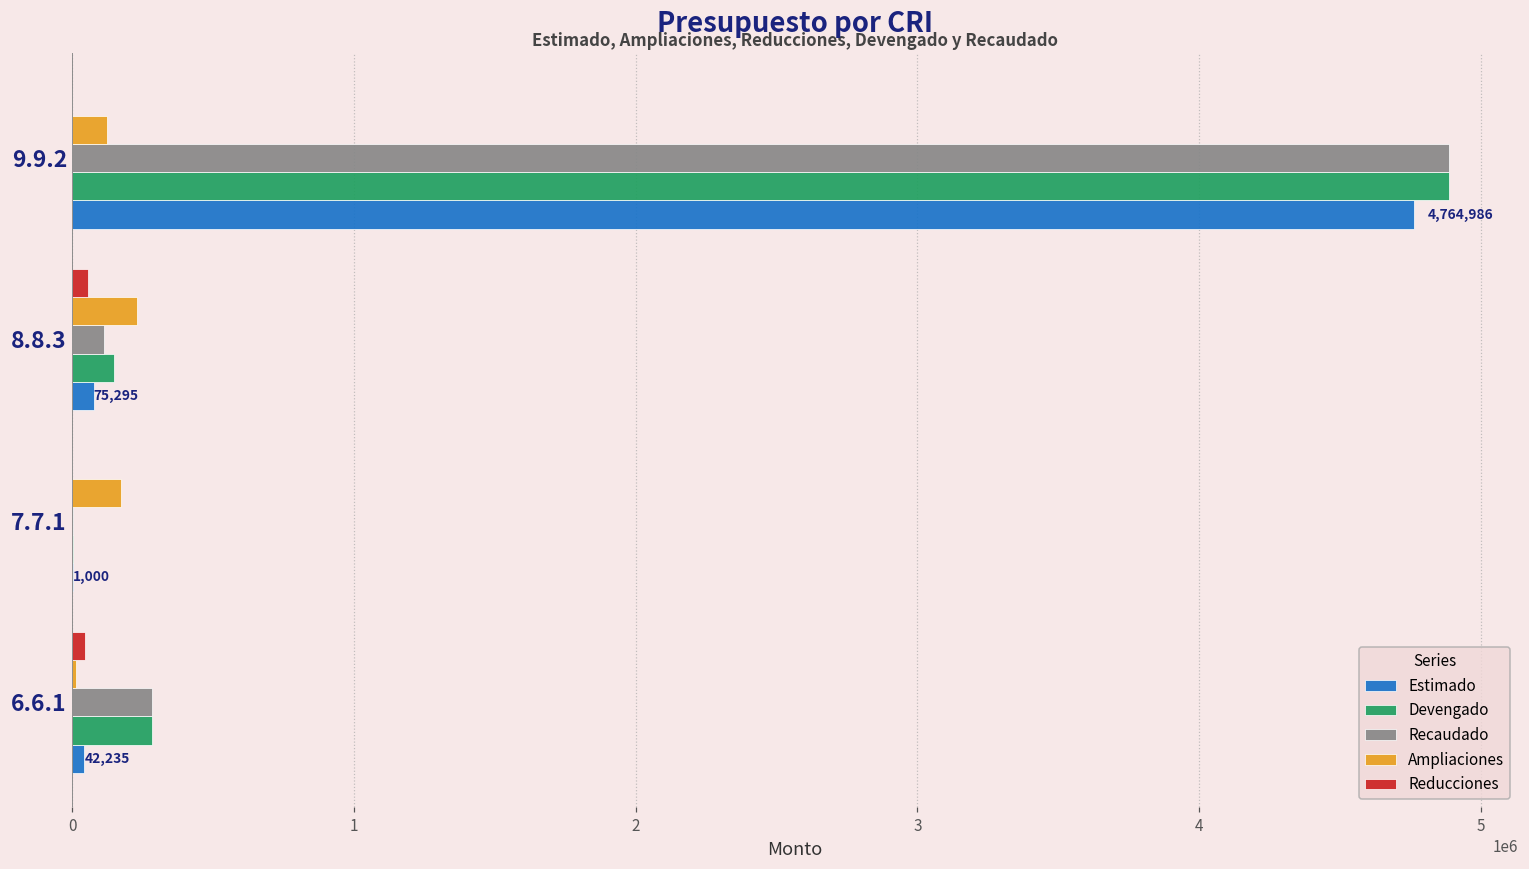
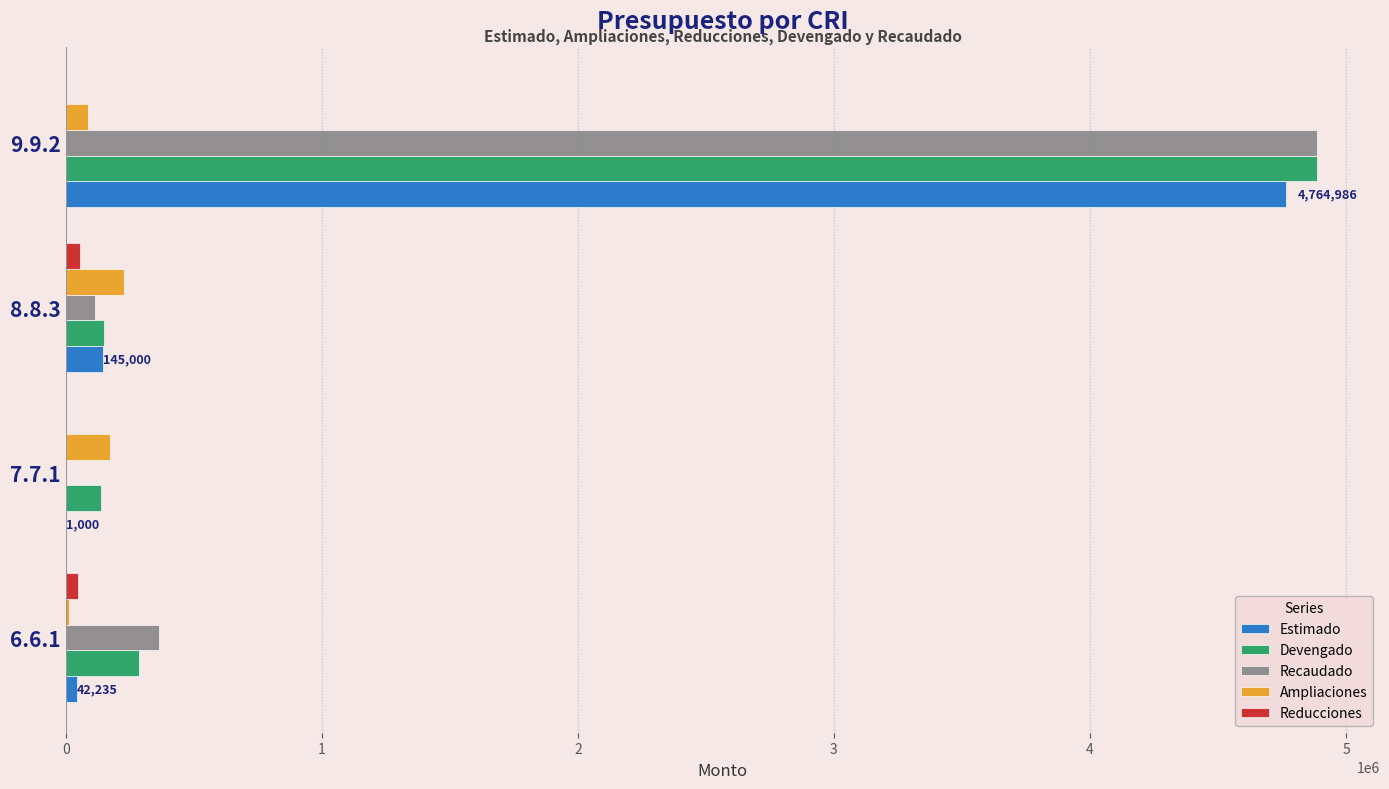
  {
    "Estimado": {
      "9.9.2": "4,764,986",
-     "8.8.3": "75,295",
+     "8.8.3": "145,000",
      "7.7.1": "1,000",
      "6.6.1": "42,235"
    },
    "Devengado": {
      "9.9.2": "4890000",
      "8.8.3": "150000",
-     "7.7.1": "0",
+     "7.7.1": "140000",
      "6.6.1": "280000"
    },
    "Recaudado": {
      "9.9.2": "4890000",
      "8.8.3": "110000",
-     "6.6.1": "280000"
+     "6.6.1": "370000"
    },
    "Ampliaciones": {
-     "9.9.2": "120000",
+     "9.9.2": "90000",
      "8.8.3": "230000",
      "7.7.1": "170000",
      "6.6.1": "10000"
    },
    "Reducciones": {
      "9.9.2": "0",
      "8.8.3": "60000",
      "7.7.1": "0",
      "6.6.1": "50000"
    }
  }
